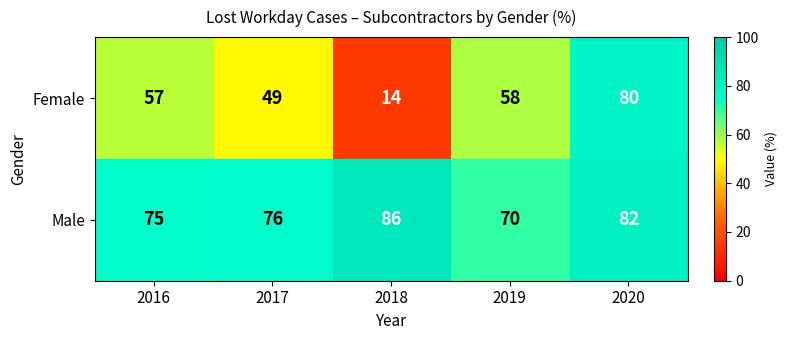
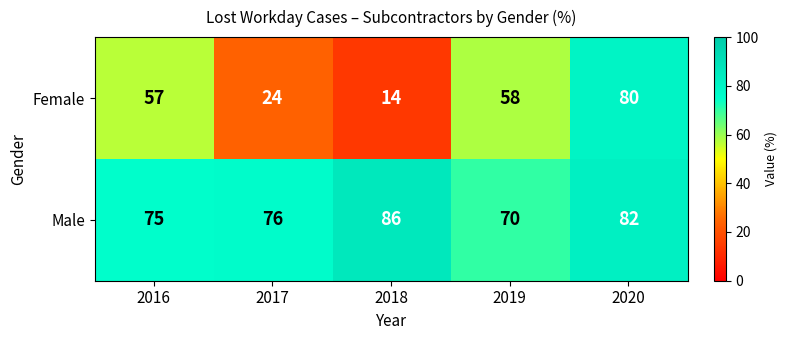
  {
    "Female": {
      "2016": 57,
-     "2017": 49,
+     "2017": 24,
      "2018": 14,
      "2019": 58,
      "2020": 80
    },
    "Male": {
      "2016": 75,
      "2017": 76,
      "2018": 86,
      "2019": 70,
      "2020": 82
    }
  }
